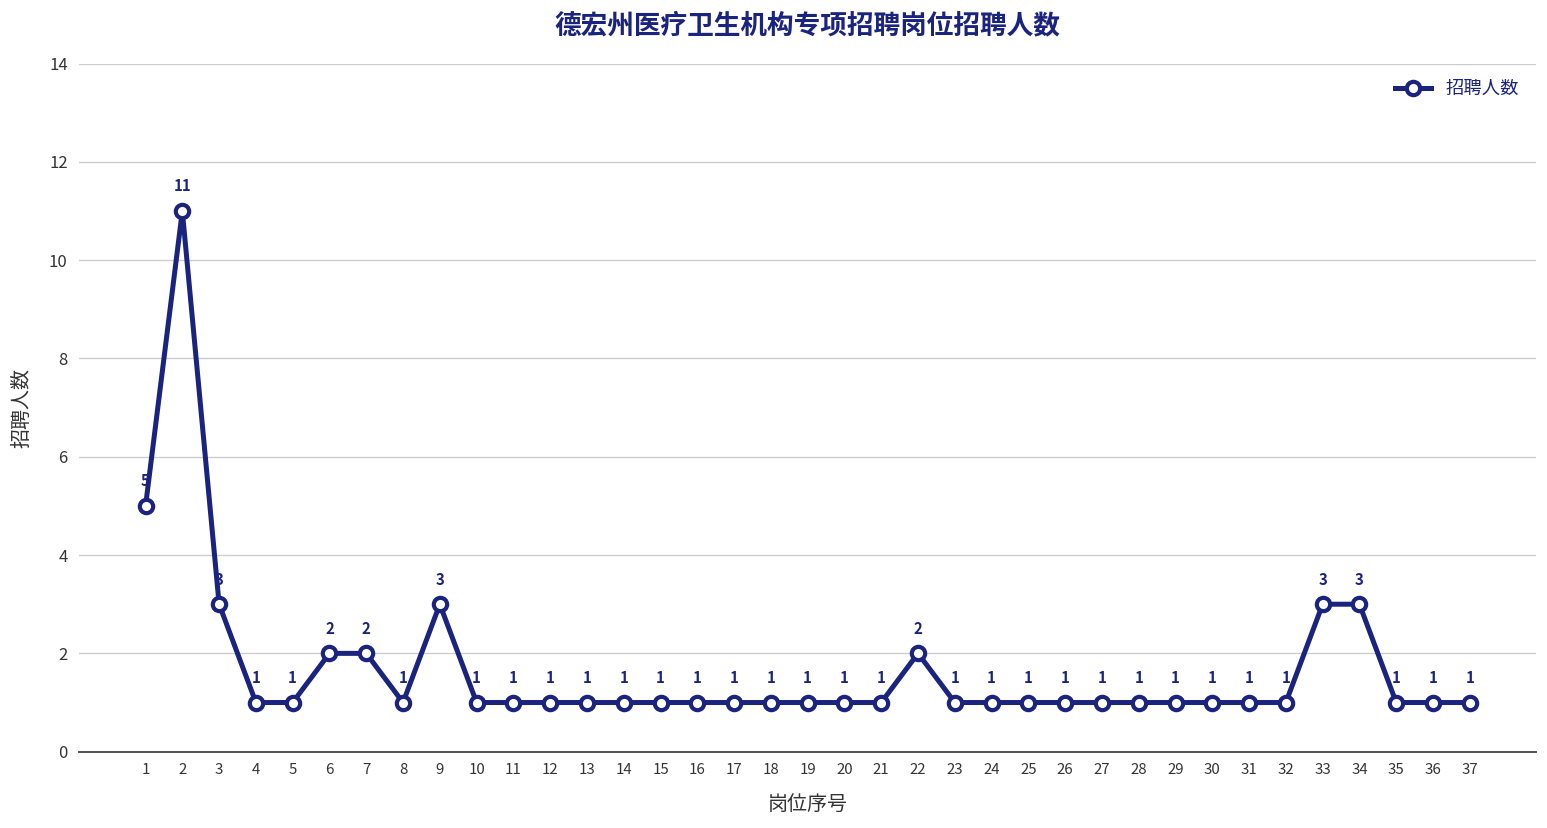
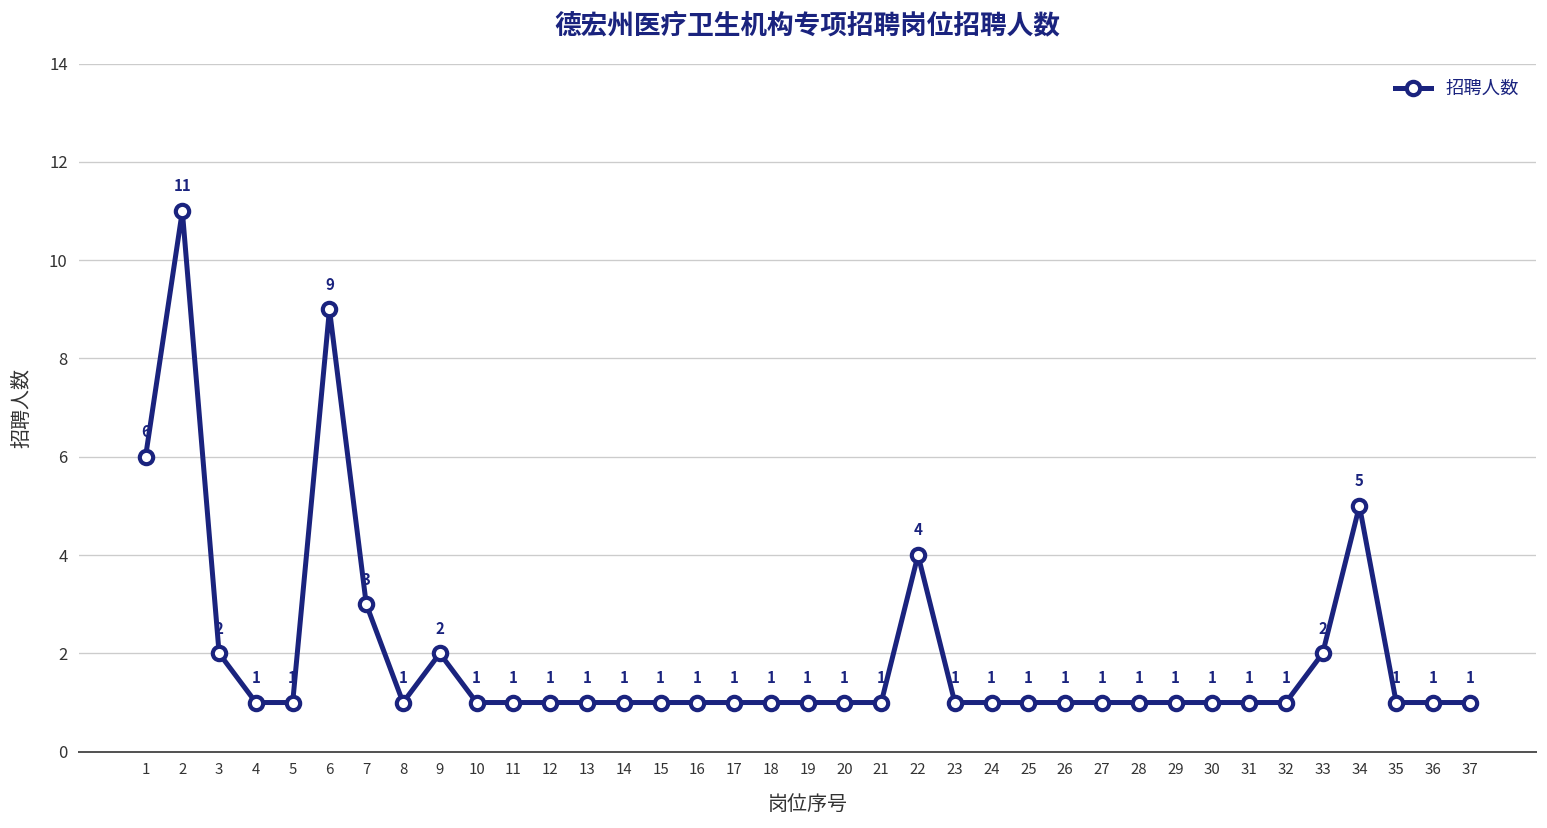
  {
-   "1": 5,
+   "1": 6,
    "2": 11,
-   "3": 3,
+   "3": 2,
    "4": 1,
-   "6": 2,
-   "7": 2,
+   "6": 9,
+   "7": 3,
    "8": 1,
-   "9": 3,
+   "9": 2,
    "10": 1,
    "11": 1,
    "12": 1,
    "13": 1,
    "14": 1,
    "15": 1,
    "16": 1,
    "17": 1,
    "18": 1,
    "19": 1,
    "20": 1,
    "21": 1,
-   "22": 2,
+   "22": 4,
    "23": 1,
    "24": 1,
    "25": 1,
    "26": 1,
    "27": 1,
    "28": 1,
    "29": 1,
    "30": 1,
    "31": 1,
    "32": 1,
-   "33": 3,
-   "34": 3,
+   "33": 2,
+   "34": 5,
    "35": 1,
    "36": 1,
    "37": 1
  }
